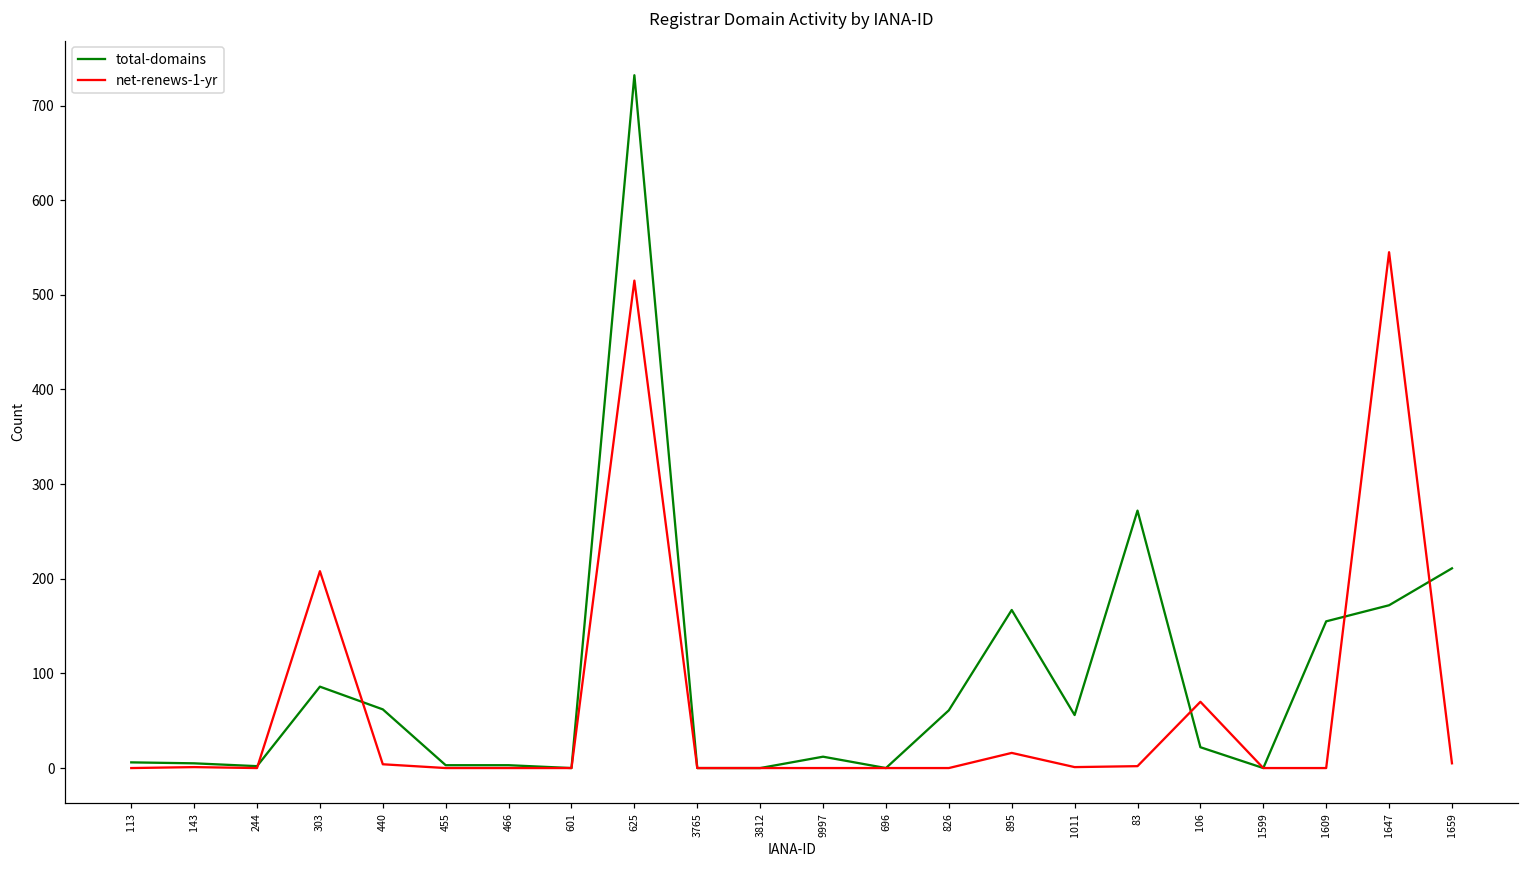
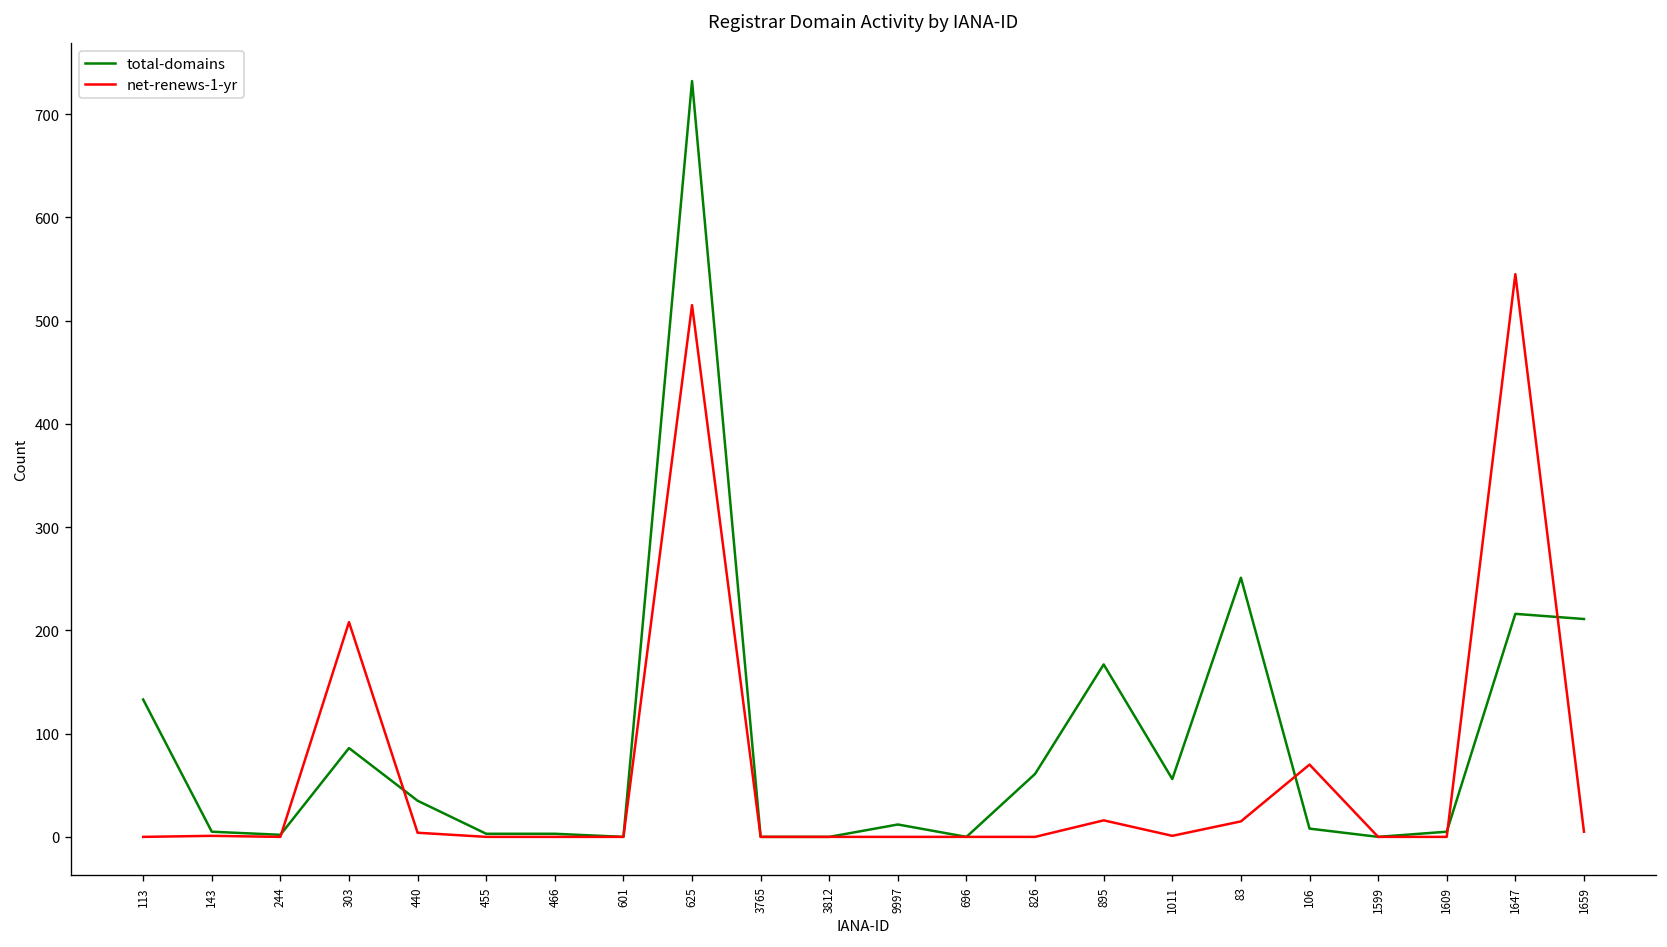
  {
    "total-domains": {
-     "113": 10,
+     "113": 130,
      "143": 10,
      "303": 90,
-     "440": 60,
+     "440": 40,
      "455": 0,
      "466": 0,
      "625": 730,
      "9997": 10,
      "826": 60,
      "895": 170,
      "1011": 60,
-     "83": 270,
-     "106": 20,
-     "1609": 160,
-     "1647": 170,
+     "83": 250,
+     "106": 10,
+     "1609": 10,
+     "1647": 220,
      "1659": 210
    },
    "net-renews-1-yr": {
      "113": 0,
      "143": 0,
      "303": 210,
      "440": 0,
      "455": 0,
      "466": 0,
      "625": 520,
      "9997": 0,
      "826": 0,
      "895": 20,
      "1011": 0,
-     "83": 0,
+     "83": 20,
      "106": 70,
      "1609": 0,
      "1647": 550,
      "1659": 10
    }
  }
